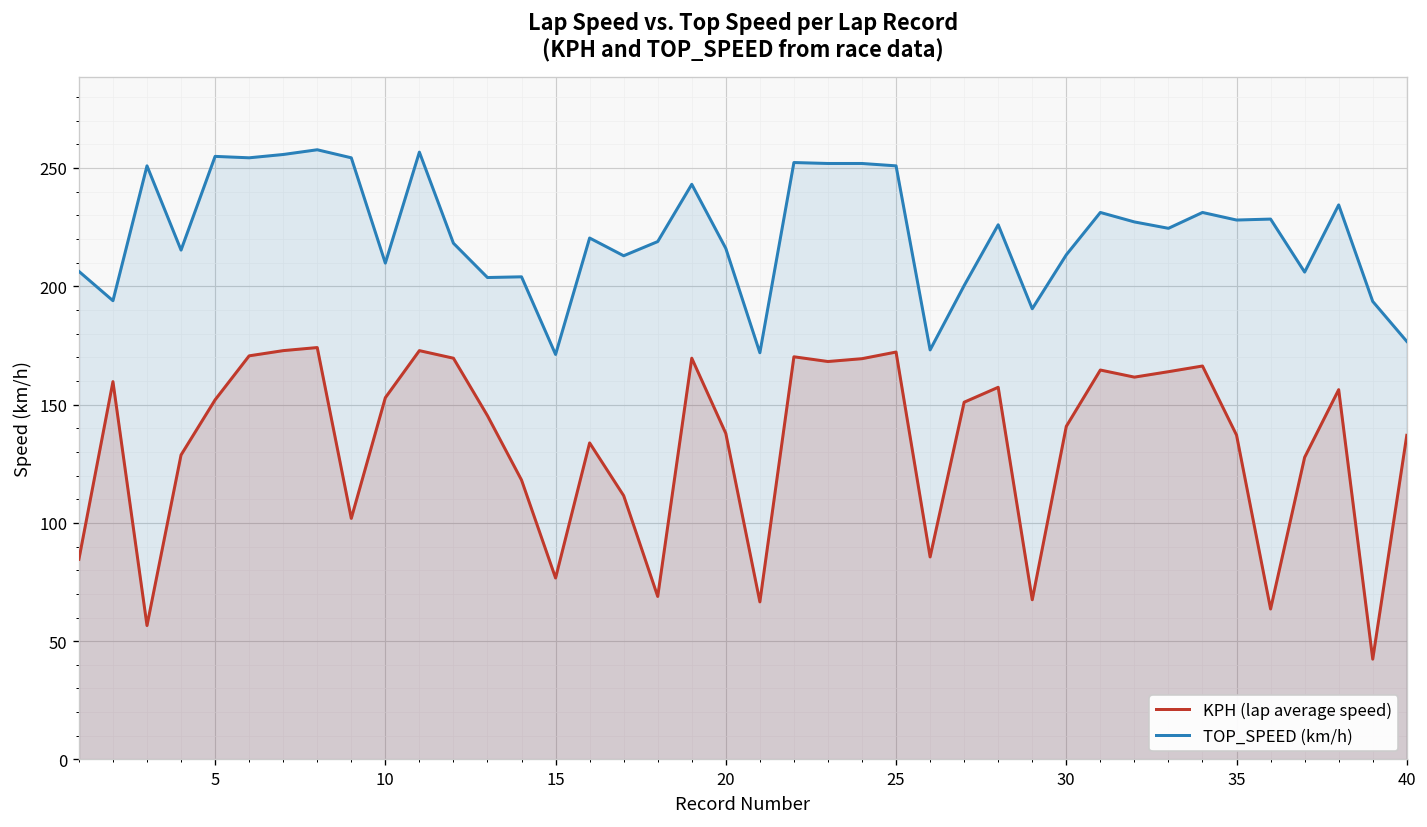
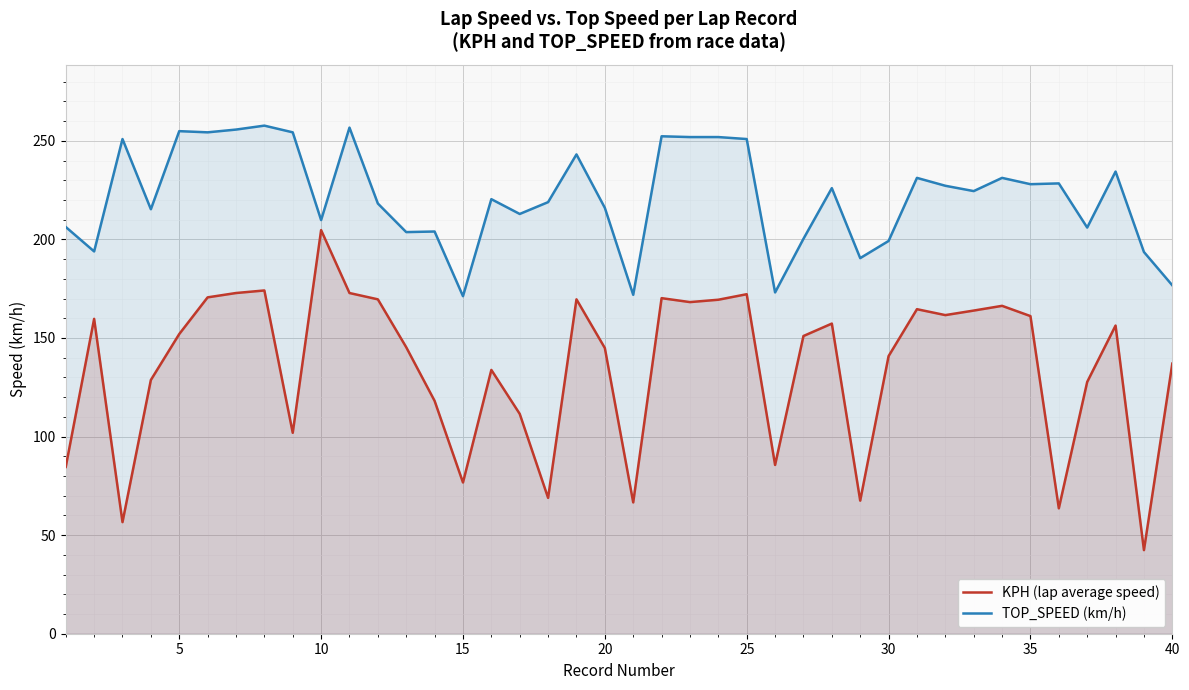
  {
    "KPH (lap average speed)": {
      "5": 152,
-     "10": 153,
+     "10": 205,
      "15": 77,
-     "20": 138,
+     "20": 145,
      "25": 172,
      "30": 141,
-     "35": 137,
+     "35": 161,
      "40": 137
    },
    "TOP_SPEED (km/h)": {
      "5": 255,
      "10": 210,
      "15": 171,
      "20": 216,
      "25": 251,
-     "30": 213,
+     "30": 199,
      "35": 228,
      "40": 177
    }
  }
